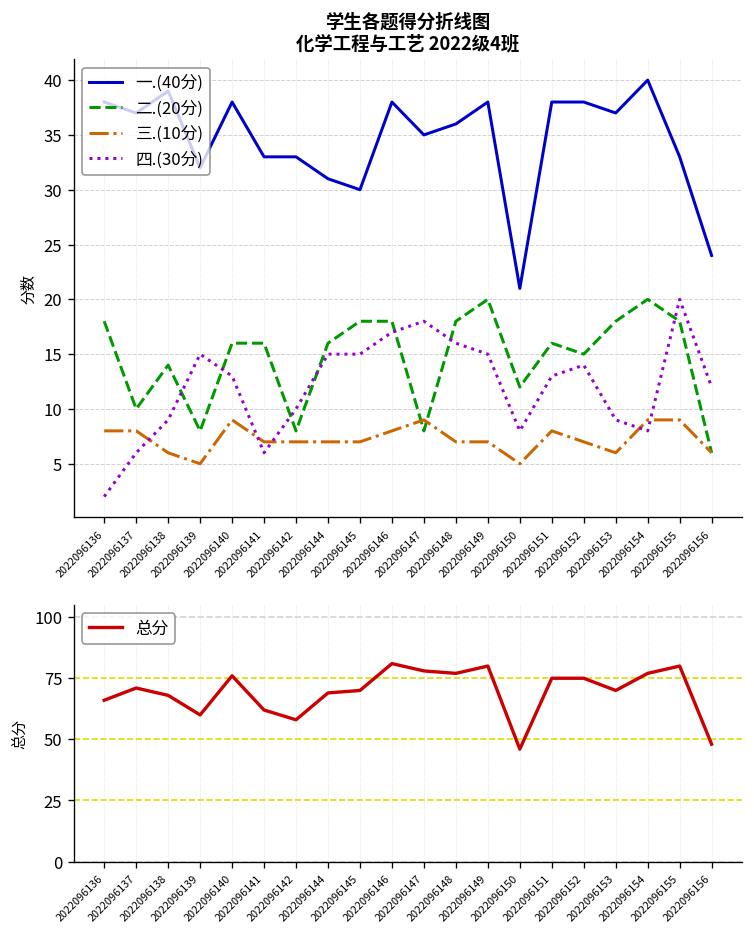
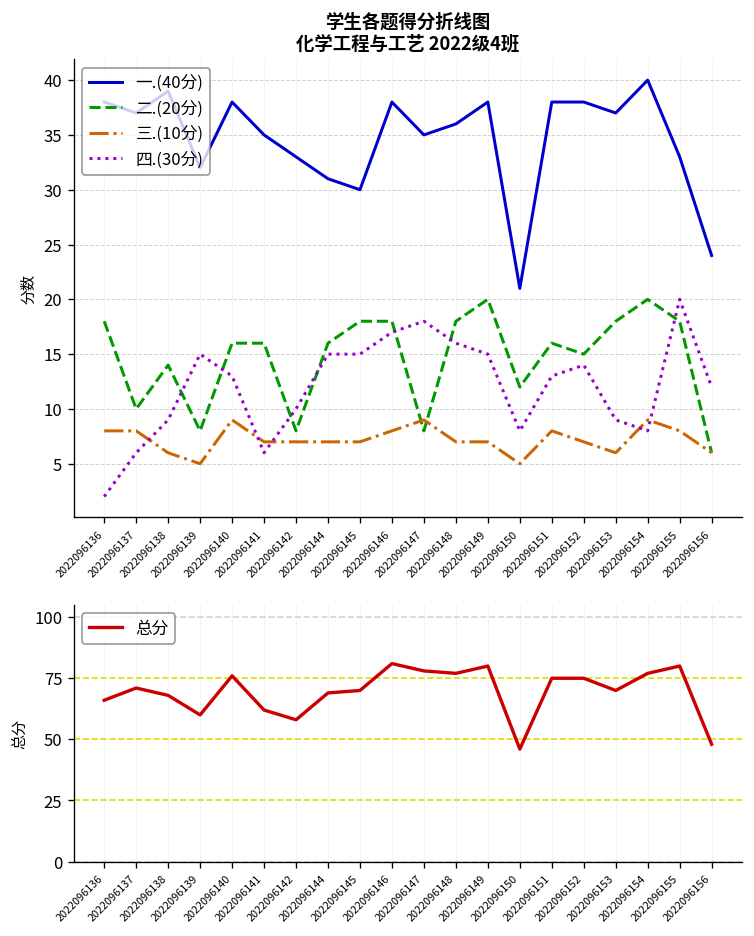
  {
    "学生各题得分折线图 化学工程与工艺 2022级4班": {
      "一.(40分)": {
        "2022096140": 38,
-       "2022096141": 33,
+       "2022096141": 35,
        "2022096142": 33,
        "2022096144": 31,
        "2022096145": 30,
        "2022096146": 38,
        "2022096147": 35,
        "2022096148": 36,
        "2022096149": 38,
        "2022096150": 21,
        "2022096151": 38,
        "2022096152": 38,
        "2022096153": 37,
        "2022096154": 40,
        "2022096155": 33,
        "2022096156": 24
      },
      "二.(20分)": {
        "2022096136": 18,
        "2022096137": 10,
        "2022096138": 14,
        "2022096139": 8,
        "2022096140": 16,
        "2022096141": 16,
        "2022096142": 8,
        "2022096144": 16,
        "2022096145": 18,
        "2022096146": 18,
        "2022096147": 8,
        "2022096148": 18,
        "2022096149": 20,
        "2022096150": 12,
        "2022096151": 16,
        "2022096152": 15,
        "2022096153": 18,
        "2022096154": 20,
        "2022096155": 18
      },
      "三.(10分)": {
        "2022096136": 8,
        "2022096137": 8,
        "2022096138": 6,
        "2022096139": 5,
        "2022096140": 9,
        "2022096141": 7,
        "2022096142": 7,
        "2022096144": 7,
        "2022096145": 7,
        "2022096146": 8,
        "2022096147": 9,
        "2022096148": 7,
        "2022096149": 7,
        "2022096150": 5,
        "2022096151": 8,
        "2022096152": 7,
        "2022096153": 6,
        "2022096154": 9,
-       "2022096155": 9
+       "2022096155": 8
      },
      "四.(30分)": {
        "2022096136": 2,
        "2022096137": 6,
        "2022096138": 9,
        "2022096139": 15,
        "2022096140": 13,
        "2022096141": 6,
        "2022096142": 10,
        "2022096144": 15,
        "2022096145": 15,
        "2022096146": 17,
        "2022096147": 18,
        "2022096148": 16,
        "2022096149": 15,
        "2022096150": 8,
        "2022096151": 13,
        "2022096152": 14,
        "2022096153": 9,
        "2022096154": 8,
        "2022096155": 20,
        "2022096156": 12
      }
    }
  }
